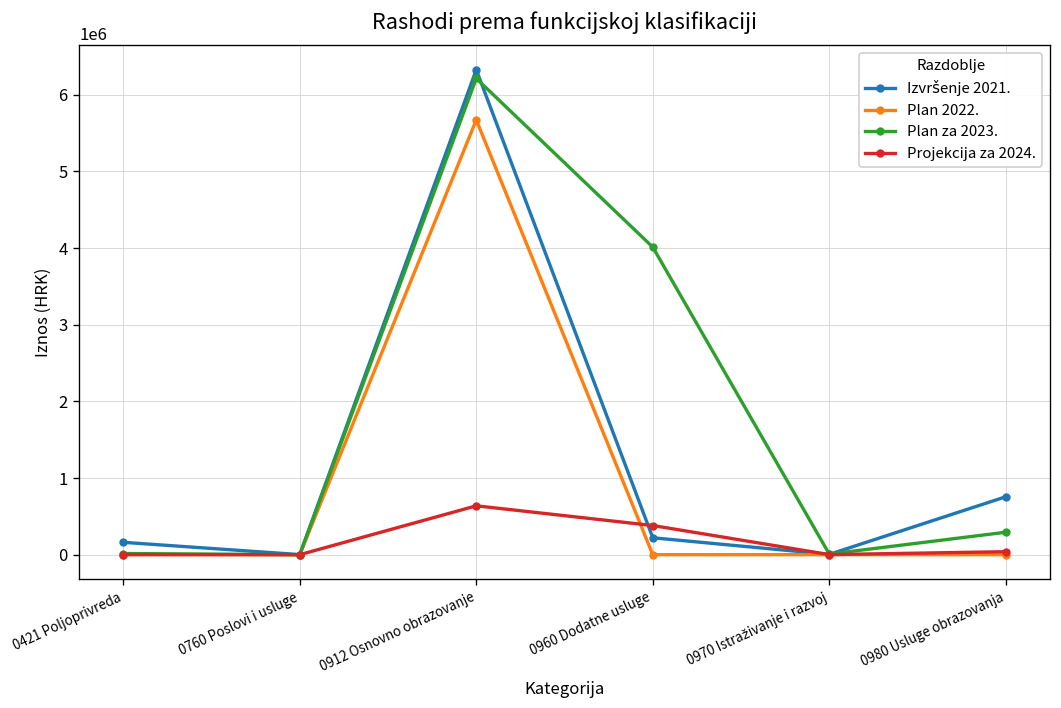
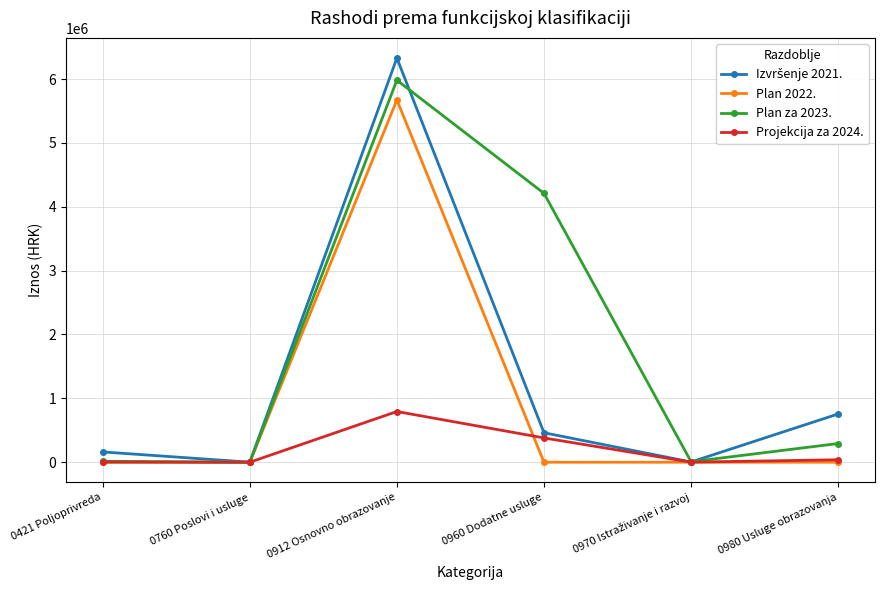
  {
    "Izvršenje 2021.": {
      "0421 Poljoprivreda": 200000,
      "0912 Osnovno obrazovanje": 6300000,
-     "0960 Dodatne usluge": 200000,
+     "0960 Dodatne usluge": 500000,
      "0980 Usluge obrazovanja": 800000
    },
    "Plan 2022.": {
      "0912 Osnovno obrazovanje": 5700000,
      "0960 Dodatne usluge": 0
    },
    "Plan za 2023.": {
-     "0912 Osnovno obrazovanje": 6200000,
-     "0960 Dodatne usluge": 4000000,
+     "0912 Osnovno obrazovanje": 6000000,
+     "0960 Dodatne usluge": 4200000,
      "0980 Usluge obrazovanja": 300000
    },
    "Projekcija za 2024.": {
-     "0912 Osnovno obrazovanje": 600000,
+     "0912 Osnovno obrazovanje": 800000,
      "0960 Dodatne usluge": 400000
    }
  }
